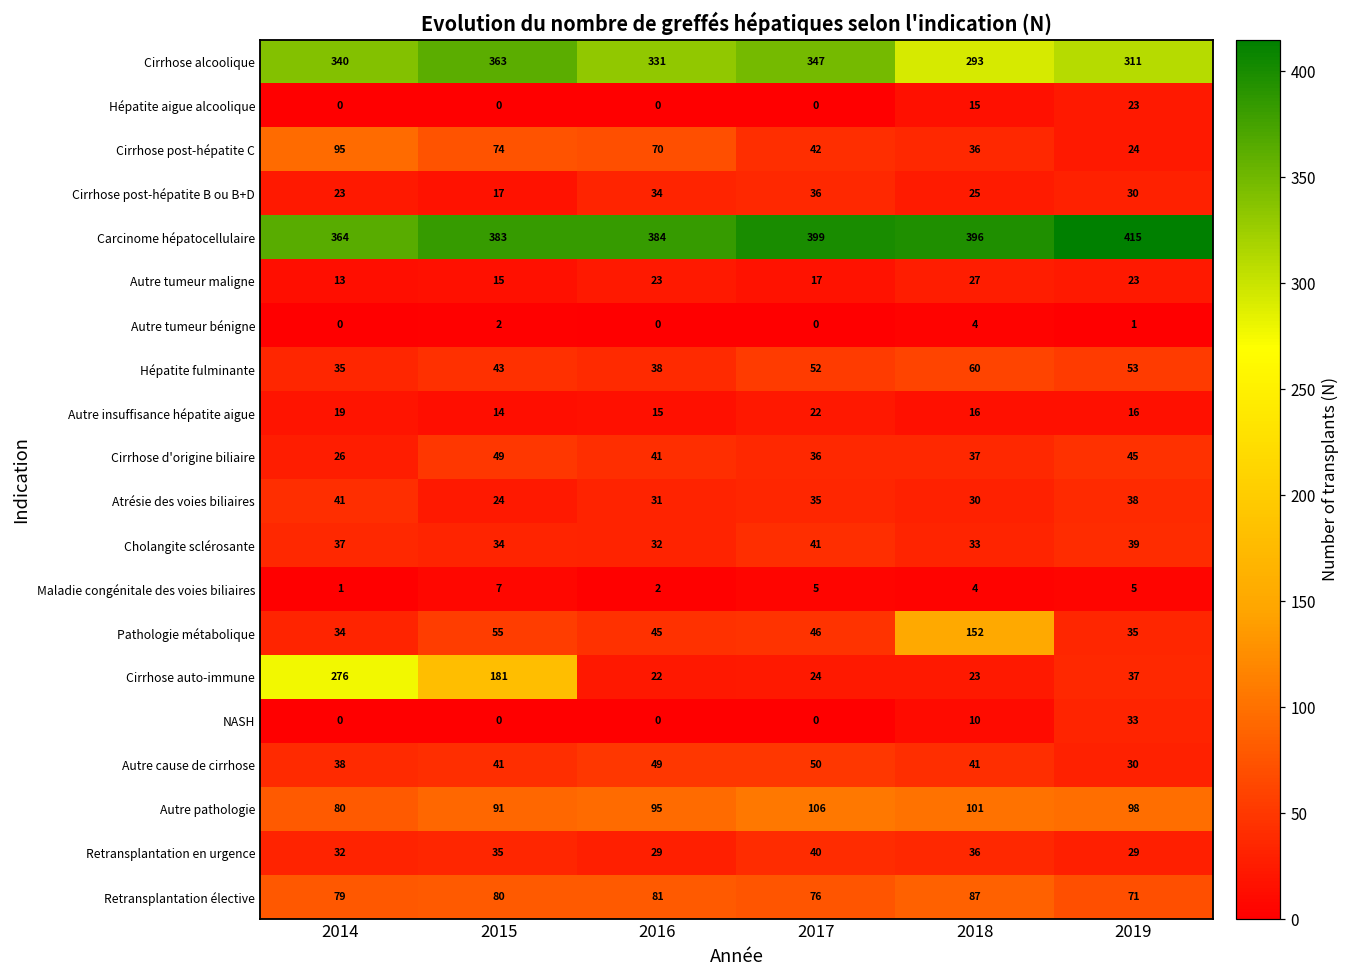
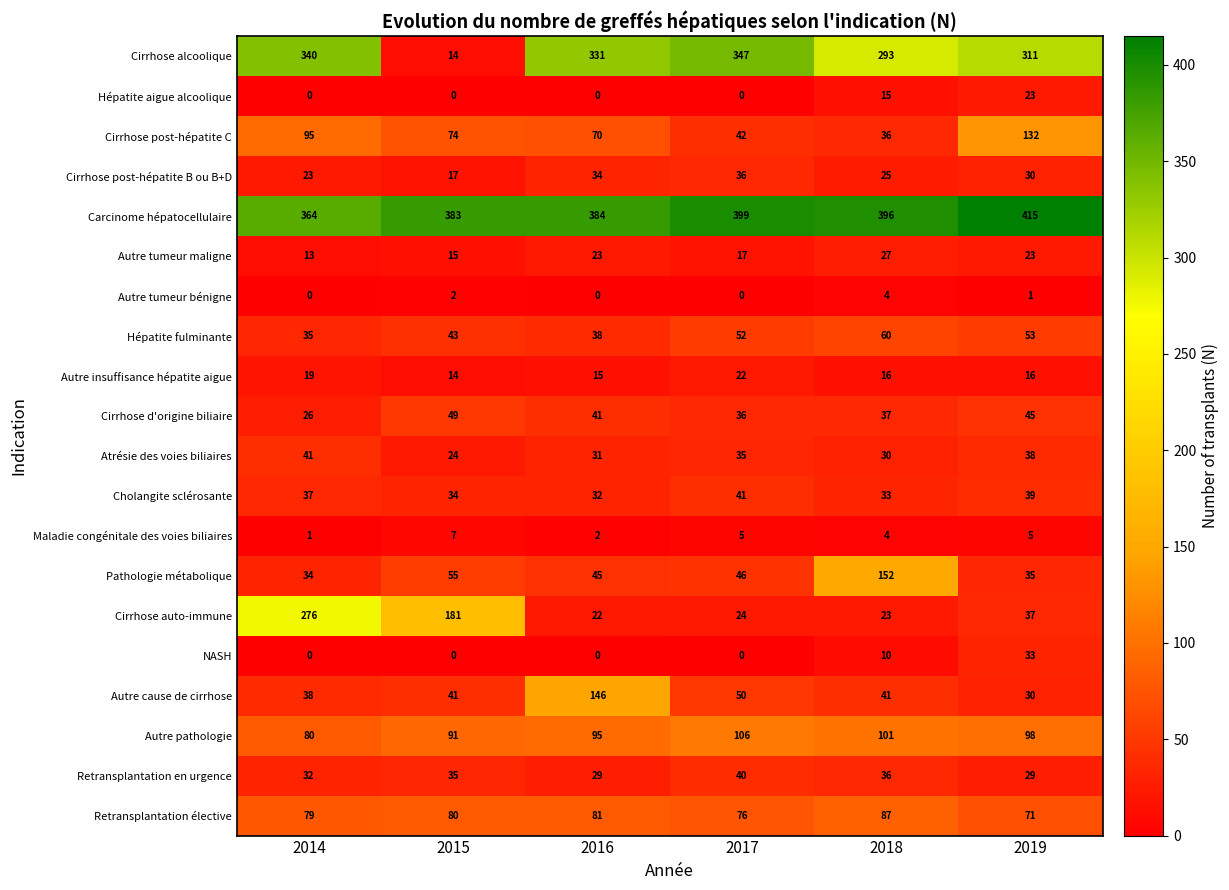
  {
    "Cirrhose alcoolique": {
      "2014": 340,
-     "2015": 363,
+     "2015": 14,
      "2016": 331,
      "2017": 347,
      "2018": 293,
      "2019": 311
    },
    "Hépatite aigue alcoolique": {
      "2014": 0,
      "2015": 0,
      "2016": 0,
      "2017": 0,
      "2018": 15,
      "2019": 23
    },
    "Cirrhose post-hépatite C": {
      "2014": 95,
      "2015": 74,
      "2016": 70,
      "2017": 42,
      "2018": 36,
-     "2019": 24
+     "2019": 132
    },
    "Cirrhose post-hépatite B ou B+D": {
      "2014": 23,
      "2015": 17,
      "2016": 34,
      "2017": 36,
      "2018": 25,
      "2019": 30
    },
    "Carcinome hépatocellulaire": {
      "2014": 364,
      "2015": 383,
      "2016": 384,
      "2017": 399,
      "2018": 396,
      "2019": 415
    },
    "Autre tumeur maligne": {
      "2014": 13,
      "2015": 15,
      "2016": 23,
      "2017": 17,
      "2018": 27,
      "2019": 23
    },
    "Autre tumeur bénigne": {
      "2014": 0,
      "2015": 2,
      "2016": 0,
      "2017": 0,
      "2018": 4,
      "2019": 1
    },
    "Hépatite fulminante": {
      "2014": 35,
      "2015": 43,
      "2016": 38,
      "2017": 52,
      "2018": 60,
      "2019": 53
    },
    "Autre insuffisance hépatite aigue": {
      "2014": 19,
      "2015": 14,
      "2016": 15,
      "2017": 22,
      "2018": 16,
      "2019": 16
    },
    "Cirrhose d'origine biliaire": {
      "2014": 26,
      "2015": 49,
      "2016": 41,
      "2017": 36,
      "2018": 37,
      "2019": 45
    },
    "Atrésie des voies biliaires": {
      "2014": 41,
      "2015": 24,
      "2016": 31,
      "2017": 35,
      "2018": 30,
      "2019": 38
    },
    "Cholangite sclérosante": {
      "2014": 37,
      "2015": 34,
      "2016": 32,
      "2017": 41,
      "2018": 33,
      "2019": 39
    },
    "Maladie congénitale des voies biliaires": {
      "2014": 1,
      "2015": 7,
      "2016": 2,
      "2017": 5,
      "2018": 4,
      "2019": 5
    },
    "Pathologie métabolique": {
      "2014": 34,
      "2015": 55,
      "2016": 45,
      "2017": 46,
      "2018": 152,
      "2019": 35
    },
    "Cirrhose auto-immune": {
      "2014": 276,
      "2015": 181,
      "2016": 22,
      "2017": 24,
      "2018": 23,
      "2019": 37
    },
    "NASH": {
      "2014": 0,
      "2015": 0,
      "2016": 0,
      "2017": 0,
      "2018": 10,
      "2019": 33
    },
    "Autre cause de cirrhose": {
      "2014": 38,
      "2015": 41,
-     "2016": 49,
+     "2016": 146,
      "2017": 50,
      "2018": 41,
      "2019": 30
    },
    "Autre pathologie": {
      "2014": 80,
      "2015": 91,
      "2016": 95,
      "2017": 106,
      "2018": 101,
      "2019": 98
    },
    "Retransplantation en urgence": {
      "2014": 32,
      "2015": 35,
      "2016": 29,
      "2017": 40,
      "2018": 36,
      "2019": 29
    },
    "Retransplantation élective": {
      "2014": 79,
      "2015": 80,
      "2016": 81,
      "2017": 76,
      "2018": 87,
      "2019": 71
    }
  }
